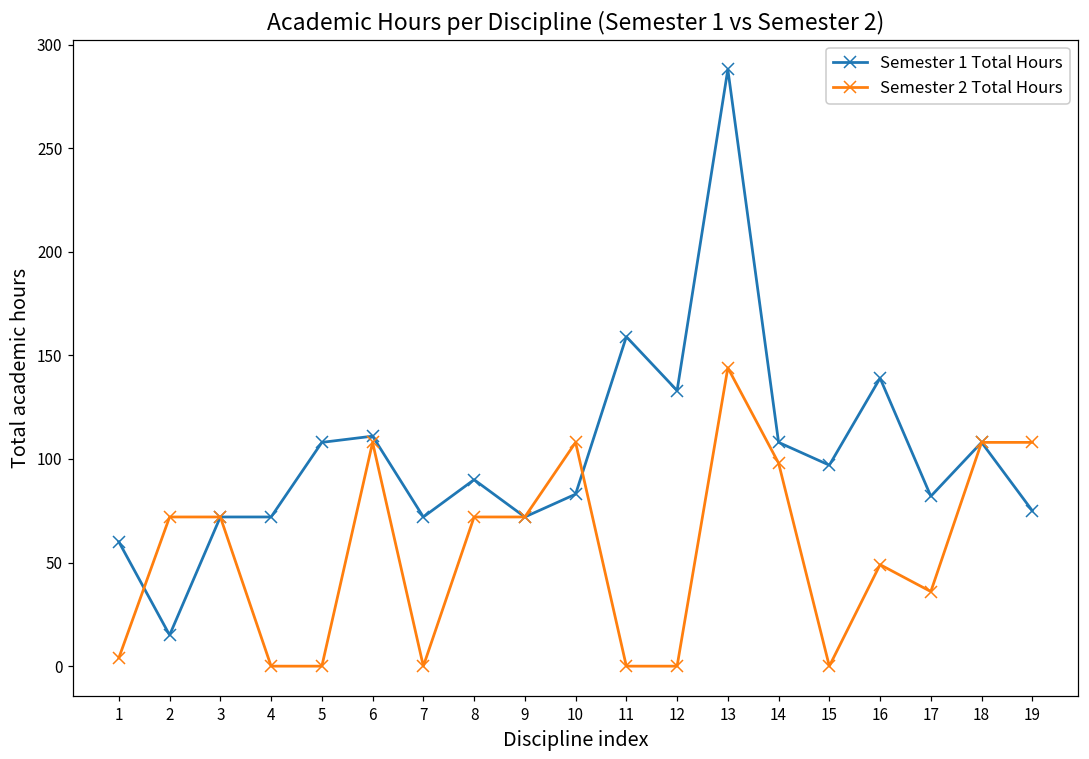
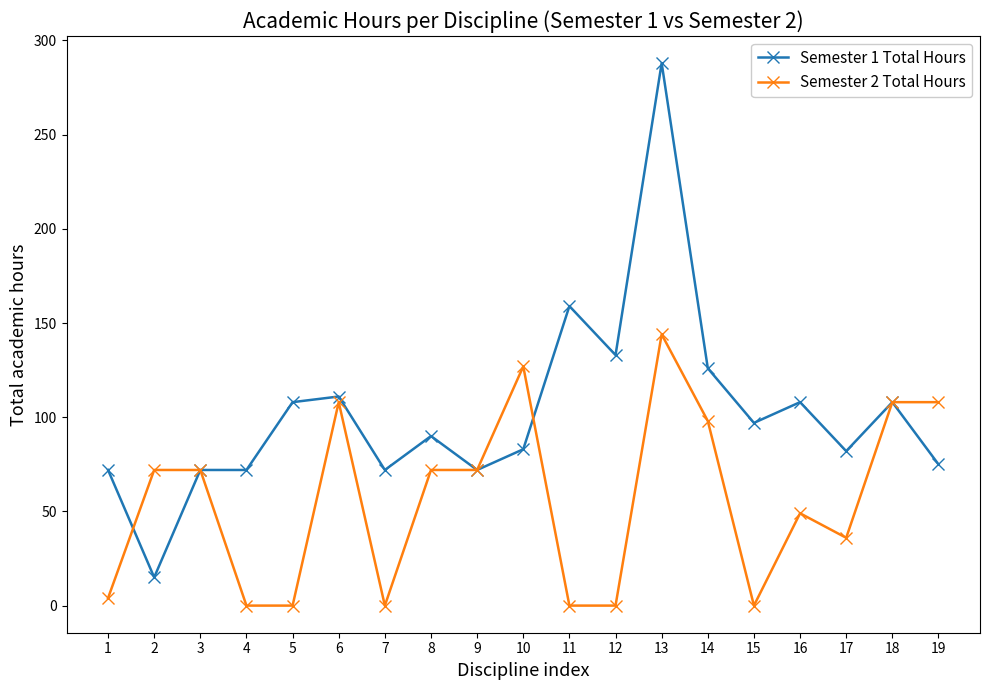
  {
    "Semester 1 Total Hours": {
-     "1": 60,
+     "1": 72,
      "2": 15,
      "4": 72,
      "5": 108,
      "6": 111,
      "7": 72,
      "8": 90,
      "10": 83,
      "11": 159,
      "12": 133,
      "13": 288,
-     "14": 108,
+     "14": 126,
      "15": 97,
-     "16": 139,
+     "16": 108,
      "17": 82,
      "19": 75
    },
    "Semester 2 Total Hours": {
      "1": 4,
      "2": 72,
      "4": 0,
      "5": 0,
      "6": 108,
      "7": 0,
      "8": 72,
-     "10": 108,
+     "10": 127,
      "11": 0,
      "12": 0,
      "13": 144,
      "14": 98,
      "15": 0,
      "16": 49,
      "17": 36,
      "19": 108
    }
  }
